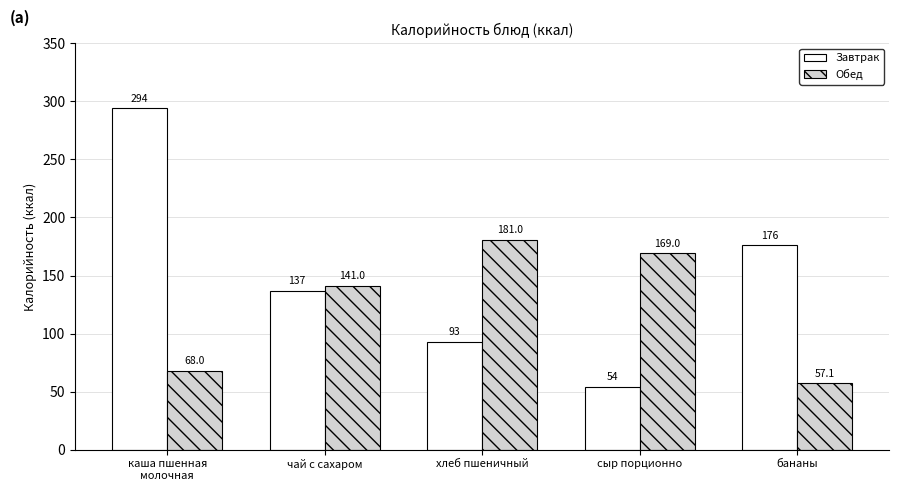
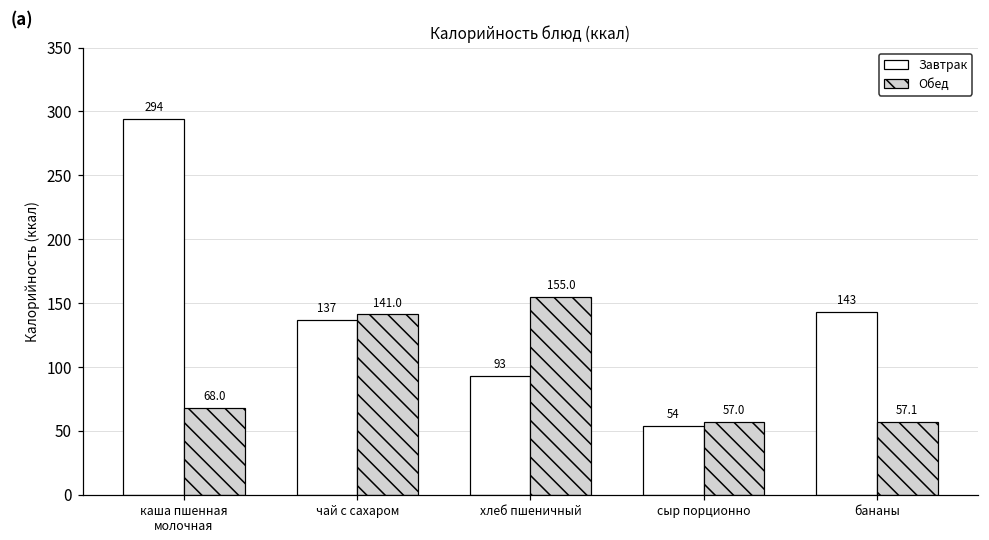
  {
    "Завтрак": {
      "каша пшенная молочная": 294,
      "чай с сахаром": 137,
      "хлеб пшеничный": 93,
      "сыр порционно": 54,
-     "бананы": 176
+     "бананы": 143
    },
    "Обед": {
      "каша пшенная молочная": 68.0,
      "чай с сахаром": 141.0,
-     "хлеб пшеничный": 181.0,
-     "сыр порционно": 169.0,
+     "хлеб пшеничный": 155.0,
+     "сыр порционно": 57.0,
      "бананы": 57.1
    }
  }
